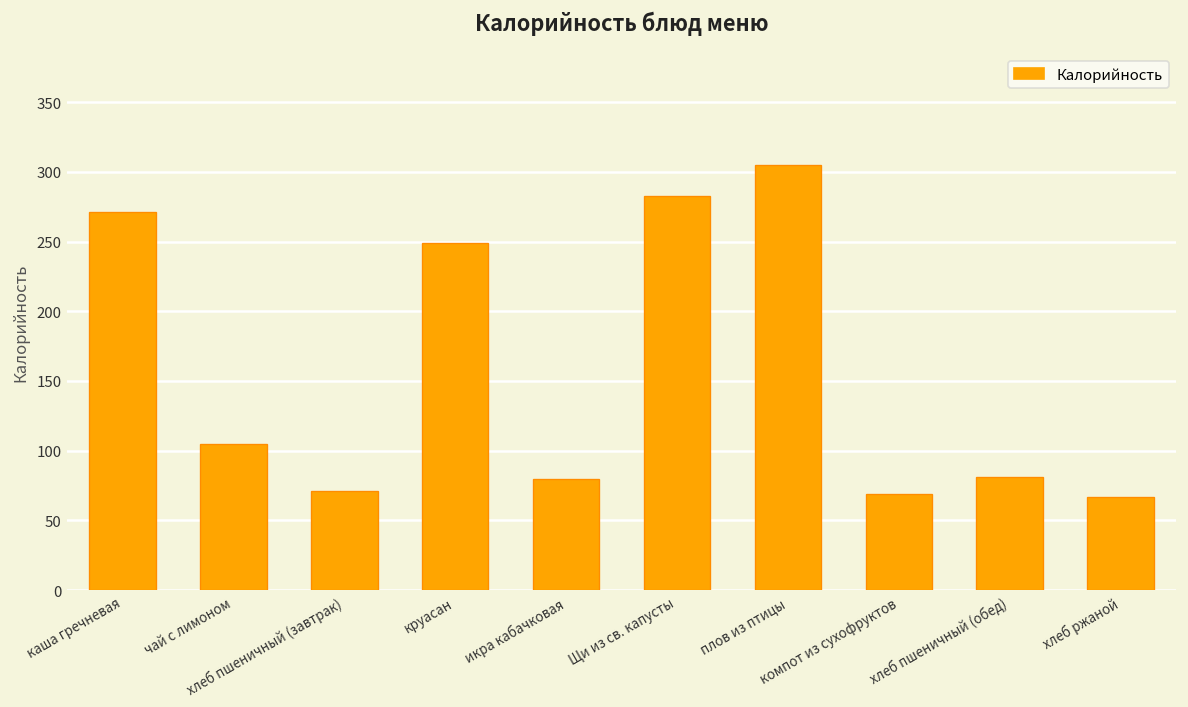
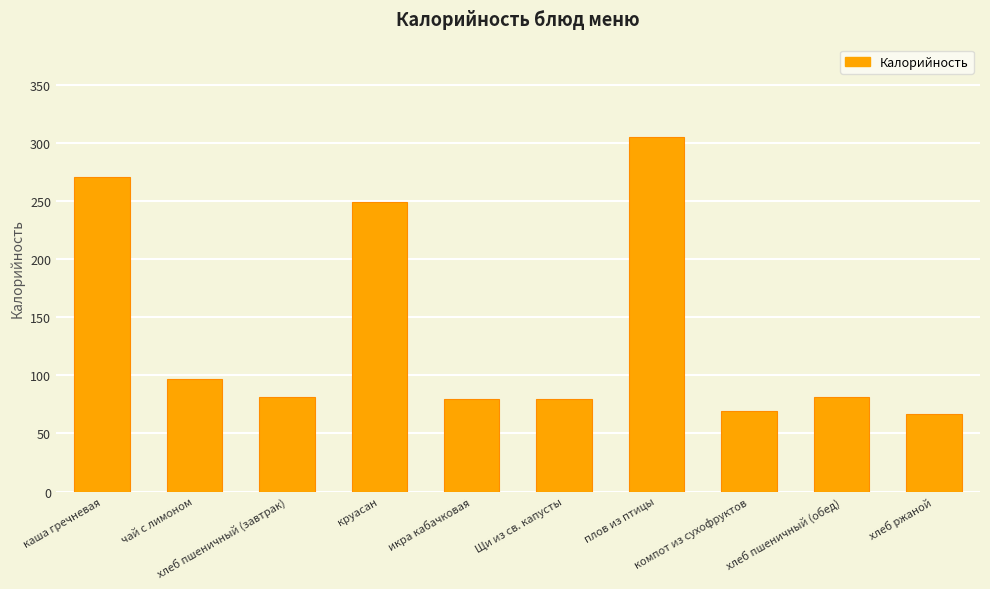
  {
    "каша гречневая": 271,
-   "чай с лимоном": 105,
-   "хлеб пшеничный (завтрак)": 71,
+   "чай с лимоном": 97,
+   "хлеб пшеничный (завтрак)": 81,
    "круасан": 249,
    "икра кабачковая": 80,
-   "Щи из св. капусты": 283,
+   "Щи из св. капусты": 80,
    "плов из птицы": 305,
    "компот из сухофруктов": 69,
    "хлеб пшеничный (обед)": 81,
    "хлеб ржаной": 67
  }
